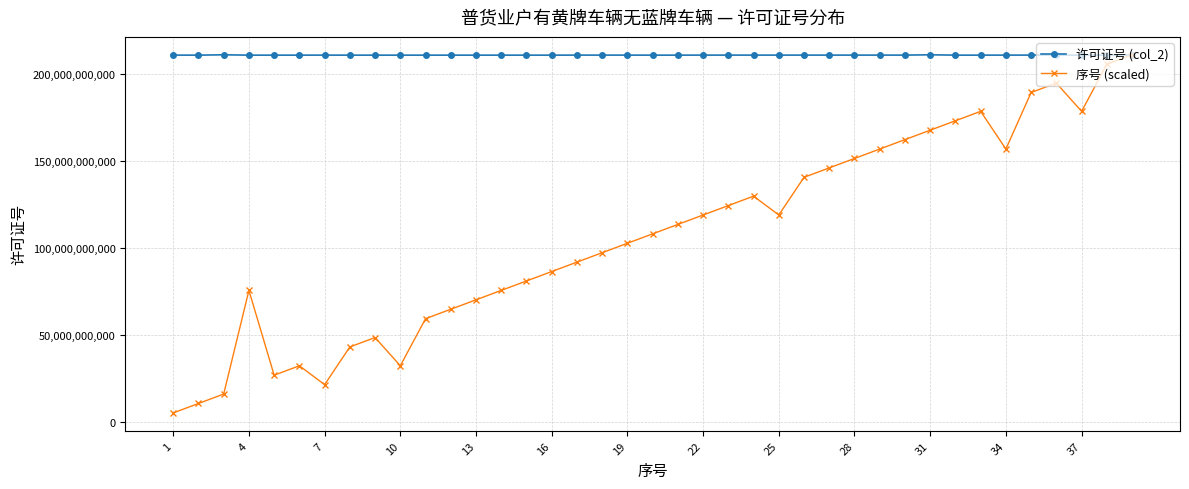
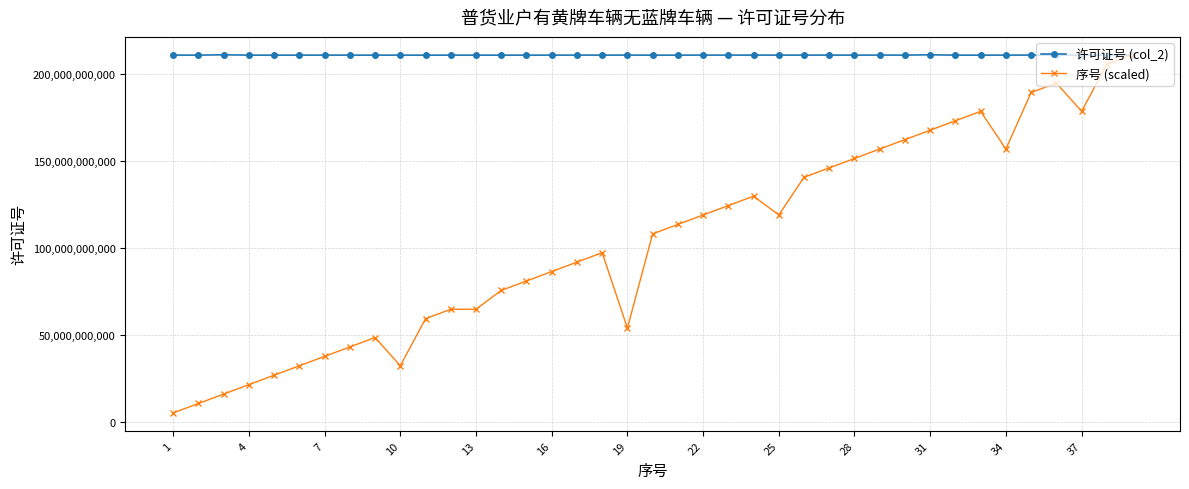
  {
    "许可证号 (col_2)": {
      "1": "211,000,000,000",
      "4": "211,000,000,000",
      "7": "211,000,000,000",
      "10": "211,000,000,000",
      "13": "211,000,000,000",
      "16": "211,000,000,000",
      "19": "211,000,000,000",
      "22": "211,000,000,000",
      "25": "211,000,000,000",
      "28": "211,000,000,000",
      "31": "211,000,000,000",
      "34": "211,000,000,000"
    },
    "序号 (scaled)": {
      "1": "5,000,000,000",
-     "4": "76,000,000,000",
-     "7": "22,000,000,000",
+     "4": "22,000,000,000",
+     "7": "38,000,000,000",
      "10": "33,000,000,000",
-     "13": "70,000,000,000",
+     "13": "65,000,000,000",
      "16": "87,000,000,000",
-     "19": "103,000,000,000",
+     "19": "54,000,000,000",
      "22": "119,000,000,000",
      "25": "119,000,000,000",
      "28": "152,000,000,000",
      "31": "168,000,000,000",
      "34": "157,000,000,000",
      "37": "179,000,000,000"
    }
  }
